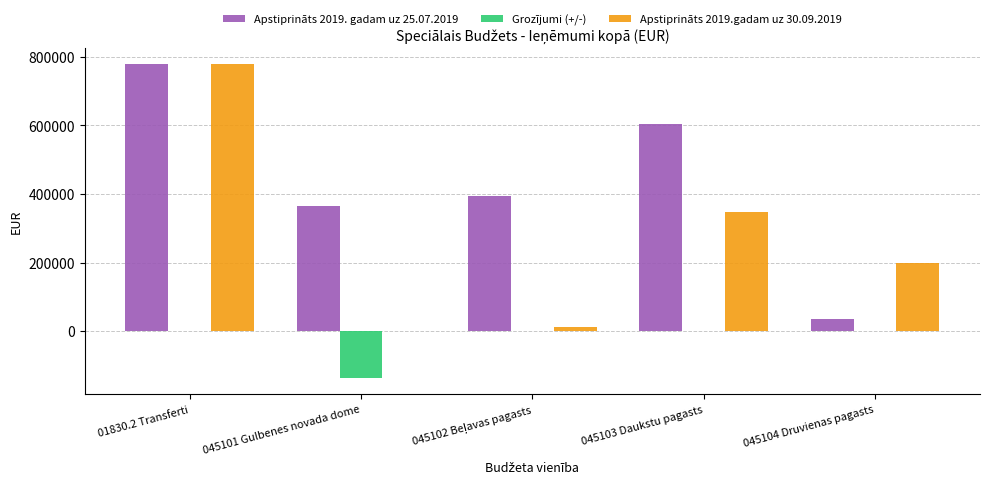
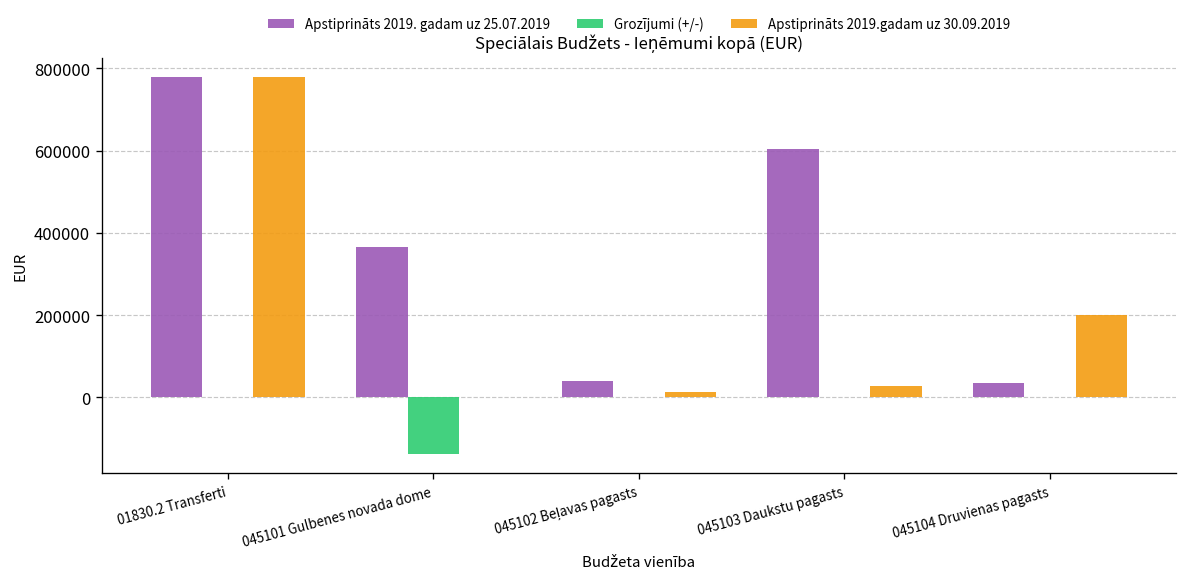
  {
    "Apstiprināts 2019. gadam uz 25.07.2019": {
      "01830.2 Transferti": 780000,
      "045101 Gulbenes novada dome": 370000,
-     "045102 Beļavas pagasts": 400000,
+     "045102 Beļavas pagasts": 40000,
      "045103 Daukstu pagasts": 600000,
      "045104 Druvienas pagasts": 30000
    },
    "Grozījumi (+/-)": {
      "01830.2 Transferti": 0,
      "045101 Gulbenes novada dome": -140000,
      "045102 Beļavas pagasts": 0,
      "045103 Daukstu pagasts": 0,
      "045104 Druvienas pagasts": 0
    },
    "Apstiprināts 2019.gadam uz 30.09.2019": {
      "01830.2 Transferti": 780000,
      "045101 Gulbenes novada dome": 0,
      "045102 Beļavas pagasts": 10000,
-     "045103 Daukstu pagasts": 350000,
+     "045103 Daukstu pagasts": 30000,
      "045104 Druvienas pagasts": 200000
    }
  }
